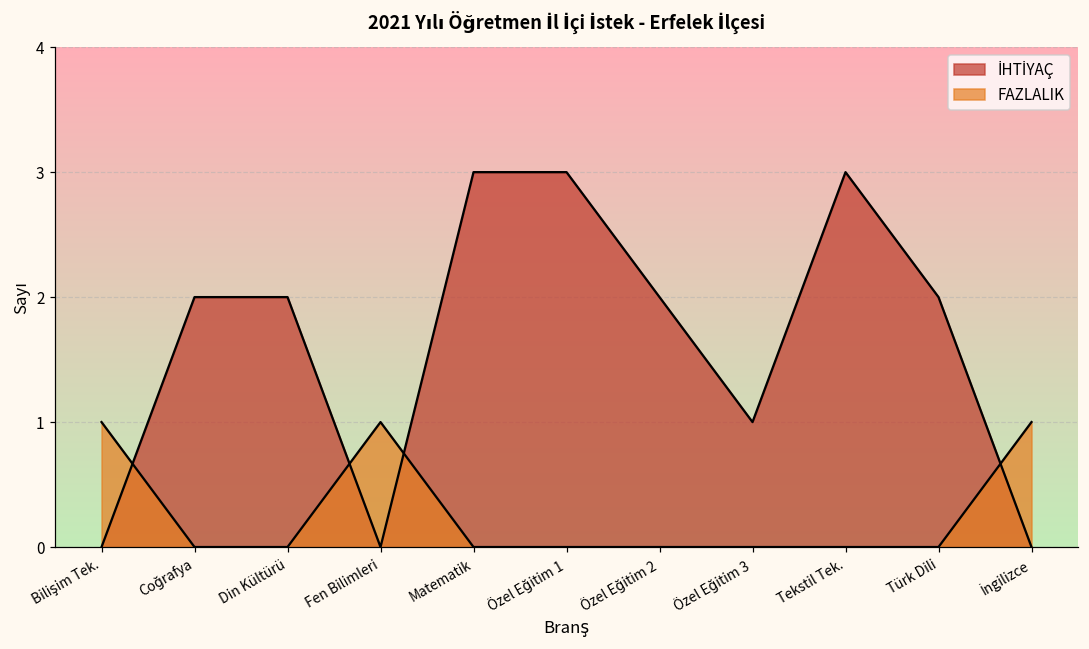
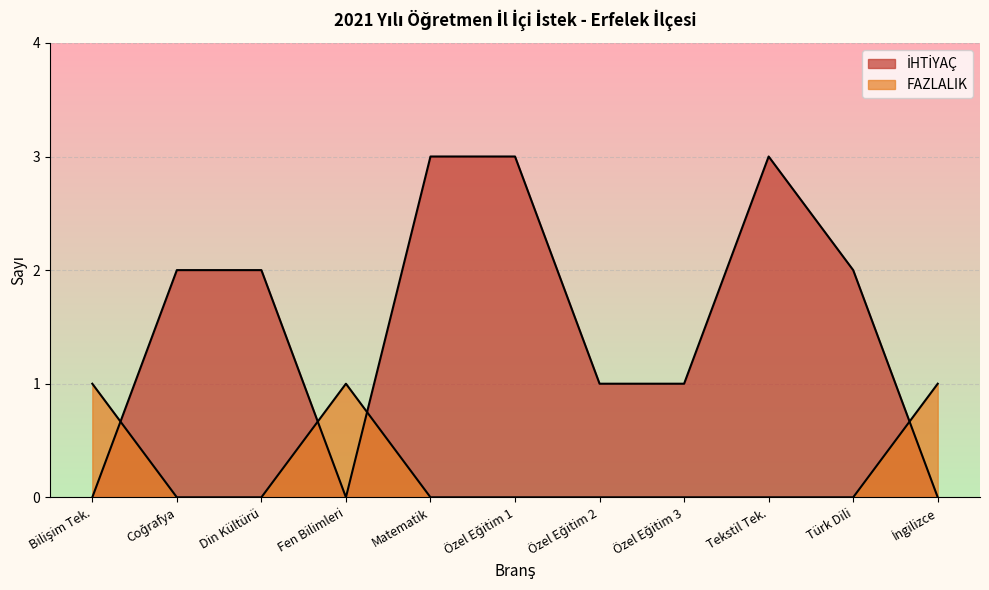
  {
    "İHTİYAÇ": {
      "Bilişim Tek.": 0,
      "Coğrafya": 2,
      "Din Kültürü": 2,
      "Fen Bilimleri": 0,
      "Matematik": 3,
      "Özel Eğitim 1": 3,
-     "Özel Eğitim 2": 2,
+     "Özel Eğitim 2": 1,
      "Özel Eğitim 3": 1,
      "Tekstil Tek.": 3,
      "Türk Dili": 2,
      "İngilizce": 0
    },
    "FAZLALIK": {
      "Bilişim Tek.": 1,
      "Coğrafya": 0,
      "Din Kültürü": 0,
      "Fen Bilimleri": 1,
      "Matematik": 0,
      "Özel Eğitim 1": 0,
      "Özel Eğitim 2": 0,
      "Özel Eğitim 3": 0,
      "Tekstil Tek.": 0,
      "Türk Dili": 0,
      "İngilizce": 1
    }
  }
